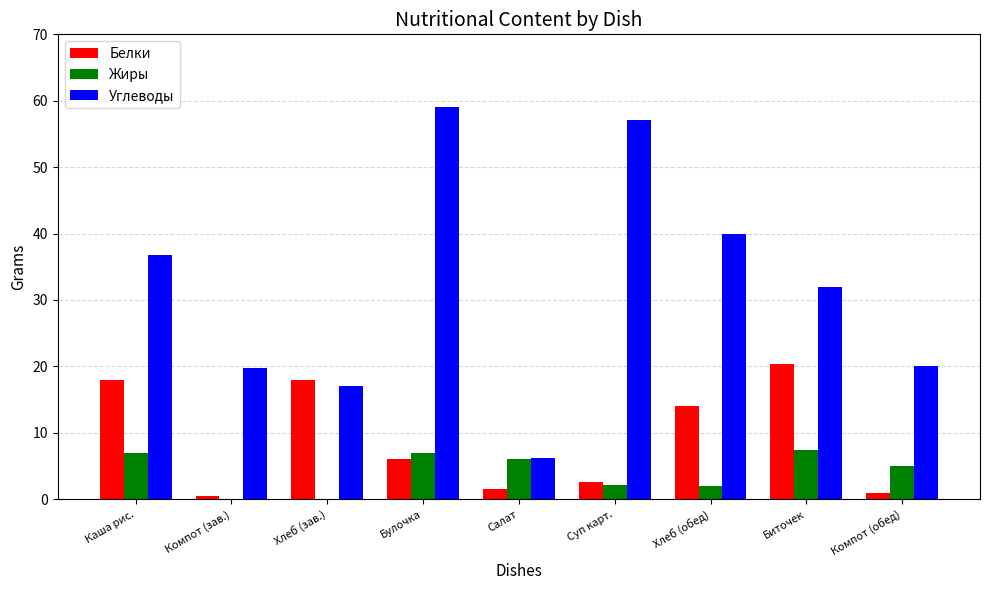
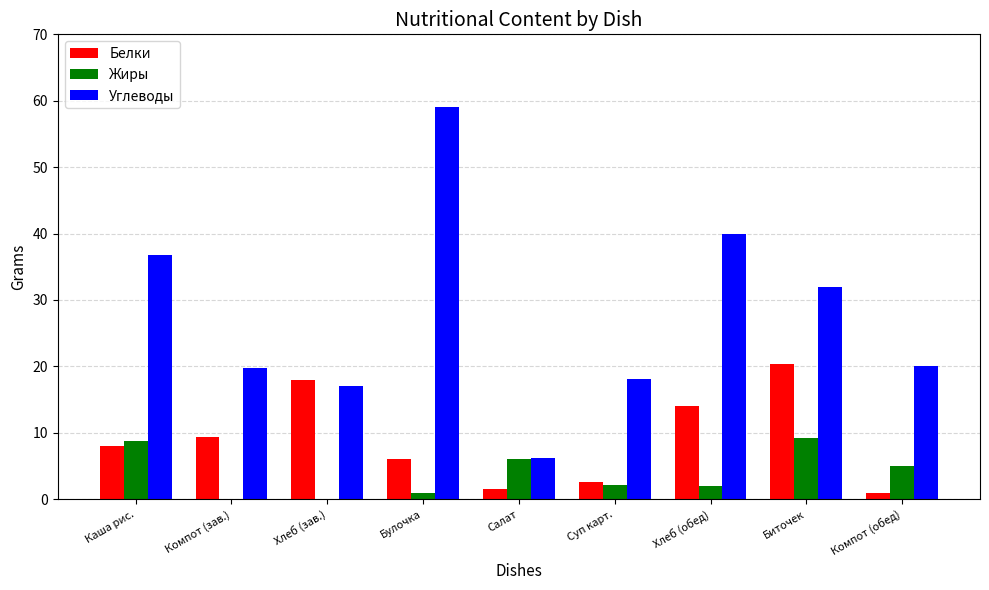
  {
    "Белки": {
-     "Каша рис.": 18,
-     "Компот (зав.)": 1,
+     "Каша рис.": 8,
+     "Компот (зав.)": 9,
      "Хлеб (зав.)": 18,
      "Булочка": 6,
      "Салат": 2,
      "Суп карт.": 3,
      "Хлеб (обед)": 14,
      "Биточек": 20,
      "Компот (обед)": 1
    },
    "Жиры": {
-     "Каша рис.": 7,
+     "Каша рис.": 9,
      "Компот (зав.)": 0,
      "Хлеб (зав.)": 0,
-     "Булочка": 7,
+     "Булочка": 1,
      "Салат": 6,
      "Суп карт.": 2,
      "Хлеб (обед)": 2,
-     "Биточек": 7,
+     "Биточек": 9,
      "Компот (обед)": 5
    },
    "Углеводы": {
      "Каша рис.": 37,
      "Компот (зав.)": 20,
      "Хлеб (зав.)": 17,
      "Булочка": 59,
      "Салат": 6,
-     "Суп карт.": 57,
+     "Суп карт.": 18,
      "Хлеб (обед)": 40,
      "Биточек": 32,
      "Компот (обед)": 20
    }
  }
